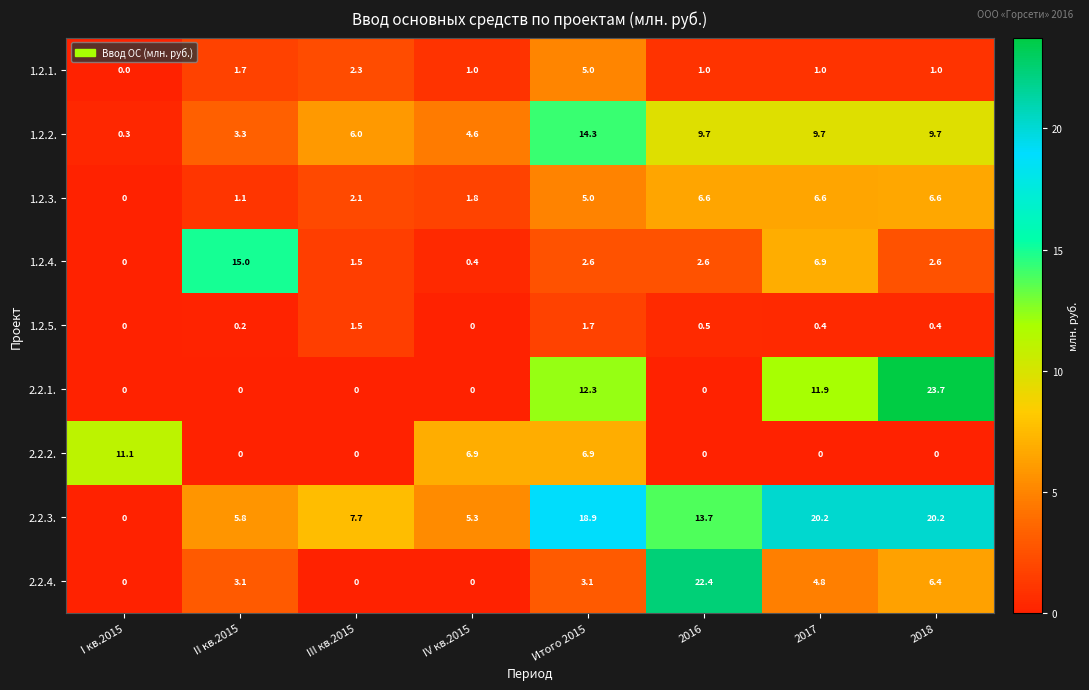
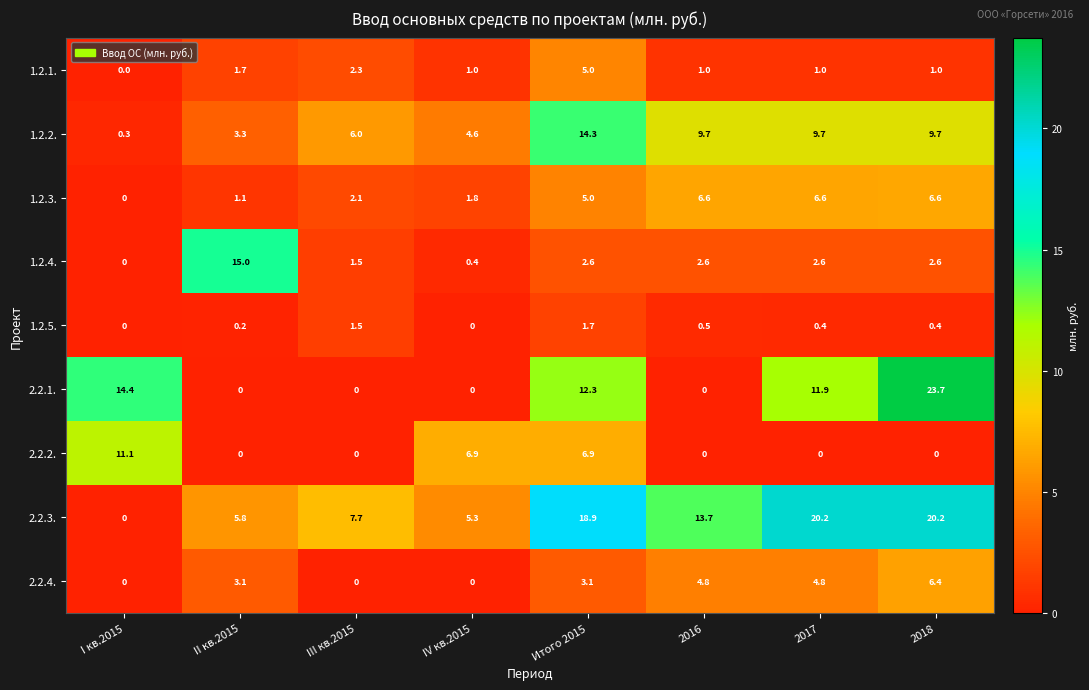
  {
    "1.2.1.": {
      "I кв.2015": 0.0,
      "II кв.2015": 1.7,
      "III кв.2015": 2.3,
      "IV кв.2015": 1.0,
      "Итого 2015": 5.0,
      "2016": 1.0,
      "2017": 1.0,
      "2018": 1.0
    },
    "1.2.2.": {
      "I кв.2015": 0.3,
      "II кв.2015": 3.3,
      "III кв.2015": 6.0,
      "IV кв.2015": 4.6,
      "Итого 2015": 14.3,
      "2016": 9.7,
      "2017": 9.7,
      "2018": 9.7
    },
    "1.2.3.": {
      "I кв.2015": 0,
      "II кв.2015": 1.1,
      "III кв.2015": 2.1,
      "IV кв.2015": 1.8,
      "Итого 2015": 5.0,
      "2016": 6.6,
      "2017": 6.6,
      "2018": 6.6
    },
    "1.2.4.": {
      "I кв.2015": 0,
      "II кв.2015": 15.0,
      "III кв.2015": 1.5,
      "IV кв.2015": 0.4,
      "Итого 2015": 2.6,
      "2016": 2.6,
-     "2017": 6.9,
+     "2017": 2.6,
      "2018": 2.6
    },
    "1.2.5.": {
      "I кв.2015": 0,
      "II кв.2015": 0.2,
      "III кв.2015": 1.5,
      "IV кв.2015": 0,
      "Итого 2015": 1.7,
      "2016": 0.5,
      "2017": 0.4,
      "2018": 0.4
    },
    "2.2.1.": {
-     "I кв.2015": 0,
+     "I кв.2015": 14.4,
      "II кв.2015": 0,
      "III кв.2015": 0,
      "IV кв.2015": 0,
      "Итого 2015": 12.3,
      "2016": 0,
      "2017": 11.9,
      "2018": 23.7
    },
    "2.2.2.": {
      "I кв.2015": 11.1,
      "II кв.2015": 0,
      "III кв.2015": 0,
      "IV кв.2015": 6.9,
      "Итого 2015": 6.9,
      "2016": 0,
      "2017": 0,
      "2018": 0
    },
    "2.2.3.": {
      "I кв.2015": 0,
      "II кв.2015": 5.8,
      "III кв.2015": 7.7,
      "IV кв.2015": 5.3,
      "Итого 2015": 18.9,
      "2016": 13.7,
      "2017": 20.2,
      "2018": 20.2
    },
    "2.2.4.": {
      "I кв.2015": 0,
      "II кв.2015": 3.1,
      "III кв.2015": 0,
      "IV кв.2015": 0,
      "Итого 2015": 3.1,
-     "2016": 22.4,
+     "2016": 4.8,
      "2017": 4.8,
      "2018": 6.4
    }
  }
